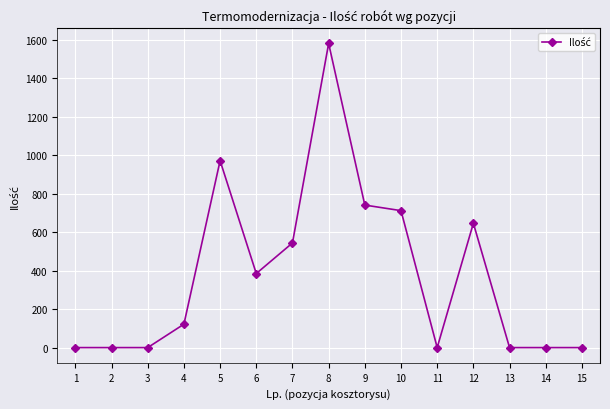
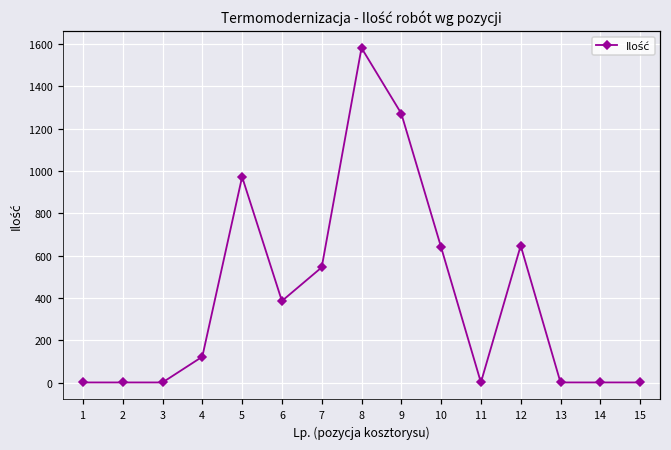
  {
    "1": 0,
    "2": 0,
    "3": 0,
    "4": 120,
    "5": 970,
    "6": 390,
    "7": 550,
    "8": 1580,
-   "9": 740,
-   "10": 710,
+   "9": 1270,
+   "10": 640,
    "11": 0,
    "12": 650,
    "13": 0,
    "14": 0,
    "15": 0
  }
